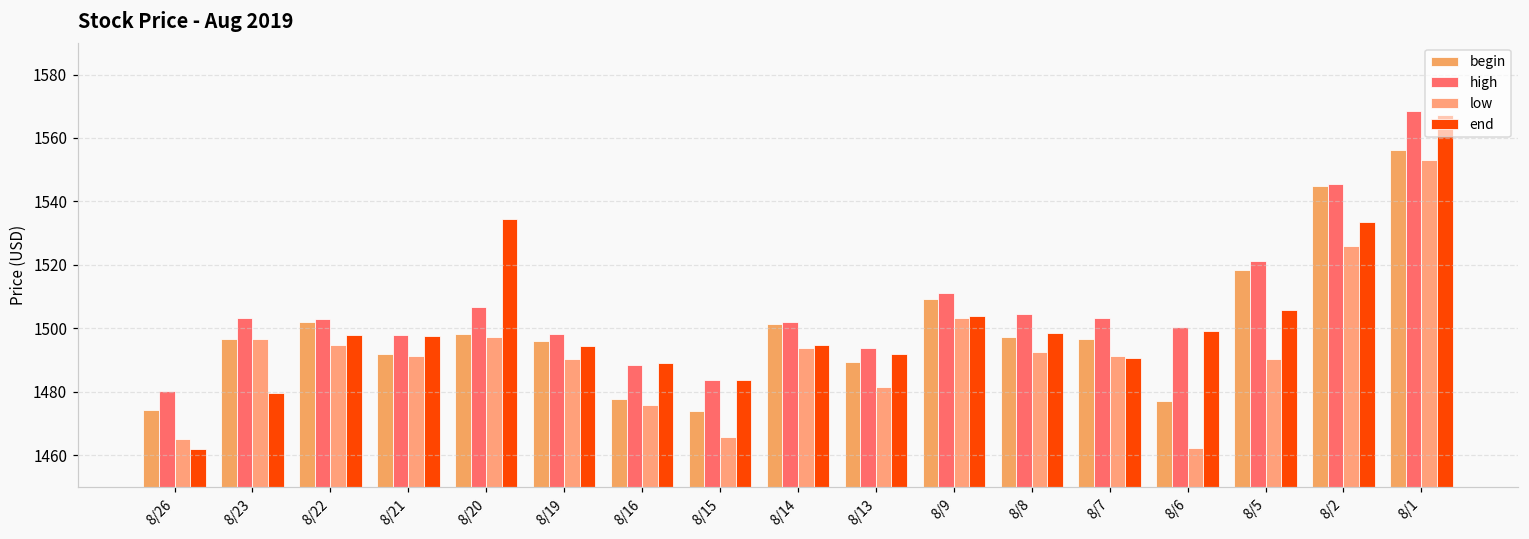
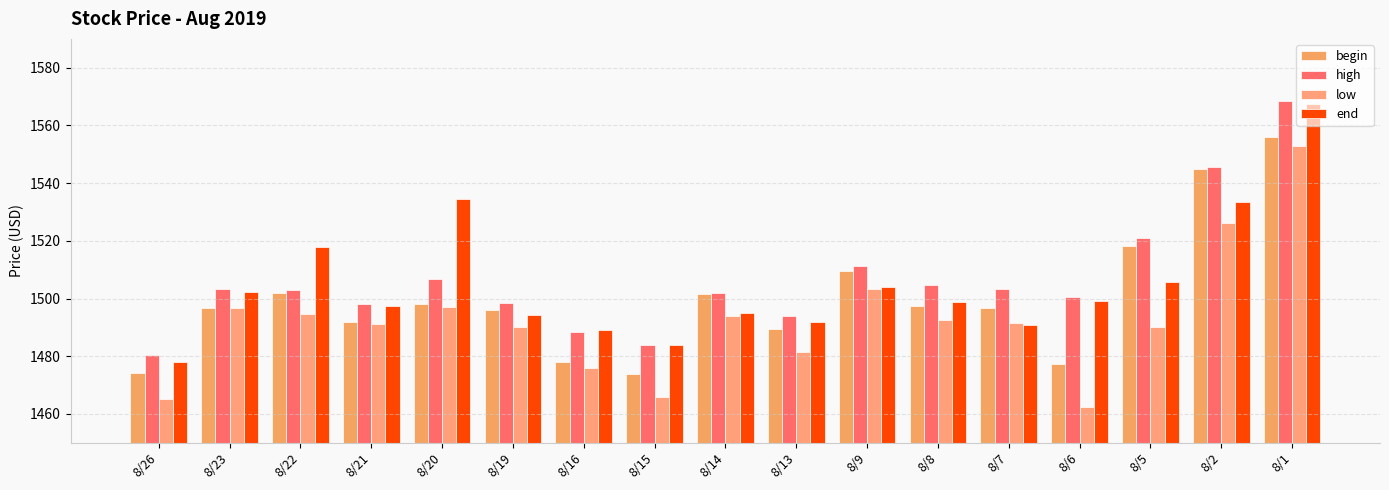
  {
    "end": {
-     "8/26": 1462,
-     "8/23": 1480,
-     "8/22": 1498,
+     "8/26": 1478,
+     "8/23": 1502,
+     "8/22": 1518,
      "8/21": 1498,
      "8/20": 1535,
      "8/19": 1494,
      "8/16": 1489,
      "8/15": 1484,
      "8/14": 1495,
      "8/13": 1492,
      "8/9": 1504,
      "8/8": 1499,
      "8/7": 1491,
      "8/6": 1499,
      "8/5": 1506,
      "8/2": 1533
    }
  }
